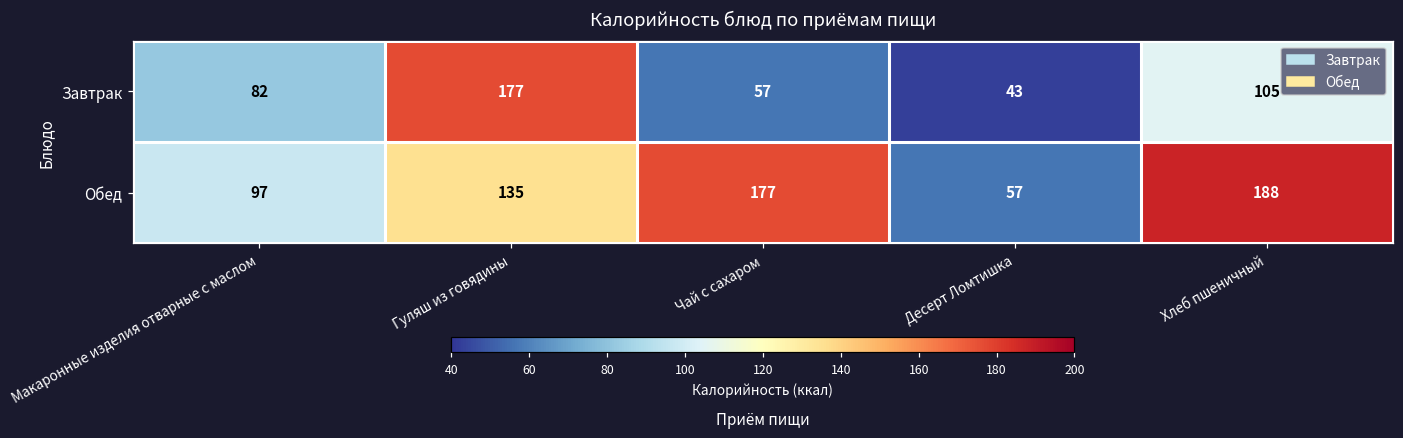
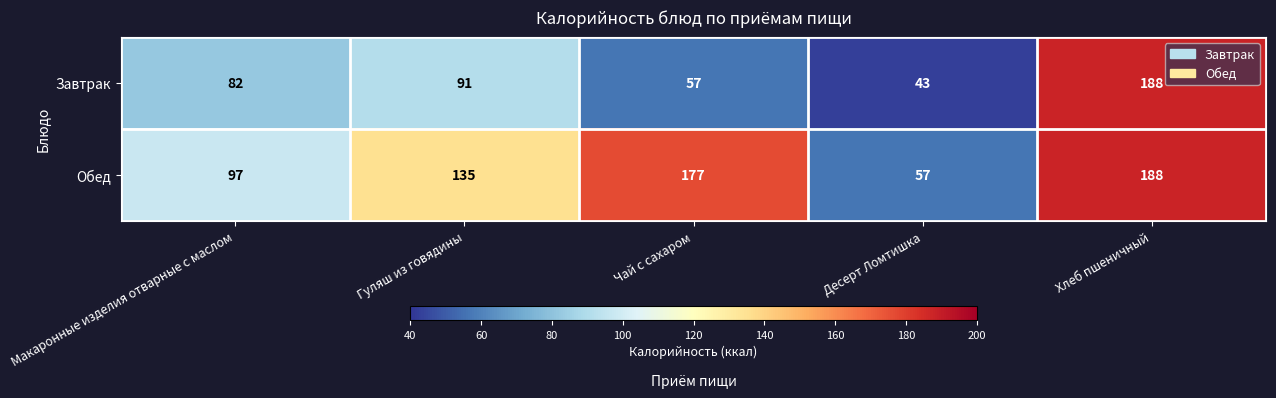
  {
    "Завтрак": {
      "Макаронные изделия отварные с маслом": 82,
-     "Гуляш из говядины": 177,
+     "Гуляш из говядины": 91,
      "Чай с сахаром": 57,
      "Десерт Ломтишка": 43,
-     "Хлеб пшеничный": 105
+     "Хлеб пшеничный": 188
    },
    "Обед": {
      "Макаронные изделия отварные с маслом": 97,
      "Гуляш из говядины": 135,
      "Чай с сахаром": 177,
      "Десерт Ломтишка": 57,
      "Хлеб пшеничный": 188
    }
  }
